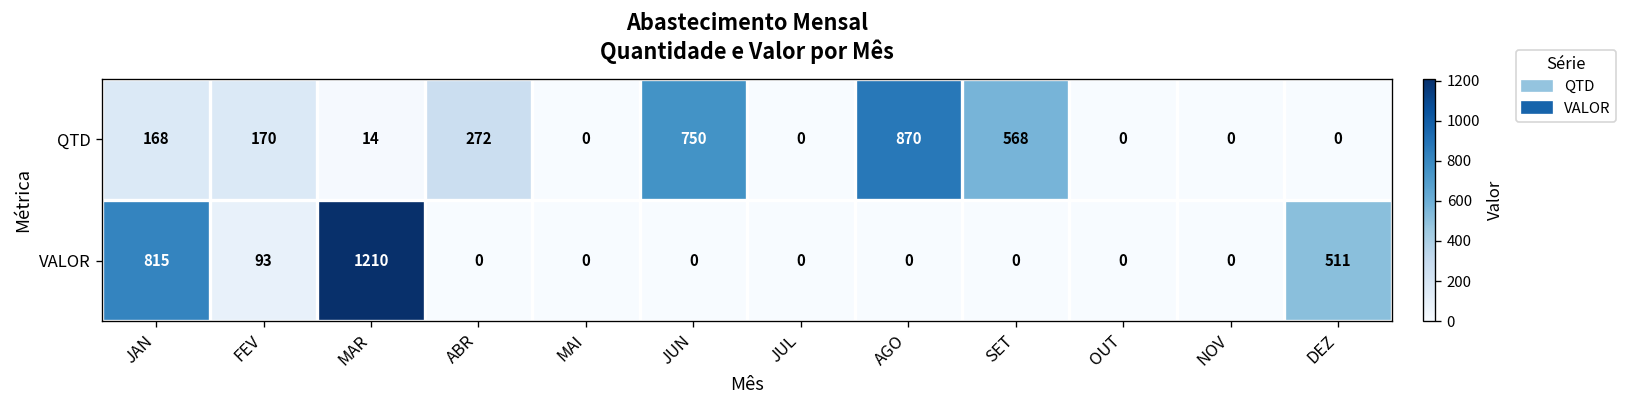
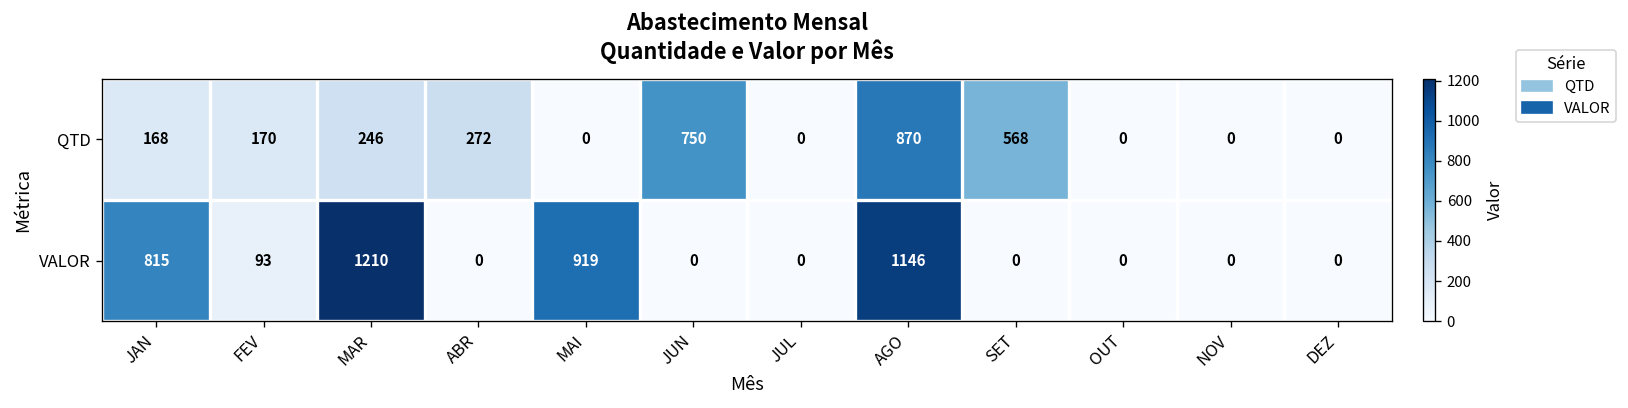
  {
    "QTD": {
      "JAN": 168,
      "FEV": 170,
-     "MAR": 14,
+     "MAR": 246,
      "ABR": 272,
      "MAI": 0,
      "JUN": 750,
      "JUL": 0,
      "AGO": 870,
      "SET": 568,
      "OUT": 0,
      "NOV": 0,
      "DEZ": 0
    },
    "VALOR": {
      "JAN": 815,
      "FEV": 93,
      "MAR": 1210,
      "ABR": 0,
-     "MAI": 0,
+     "MAI": 919,
      "JUN": 0,
      "JUL": 0,
-     "AGO": 0,
+     "AGO": 1146,
      "SET": 0,
      "OUT": 0,
      "NOV": 0,
-     "DEZ": 511
+     "DEZ": 0
    }
  }
